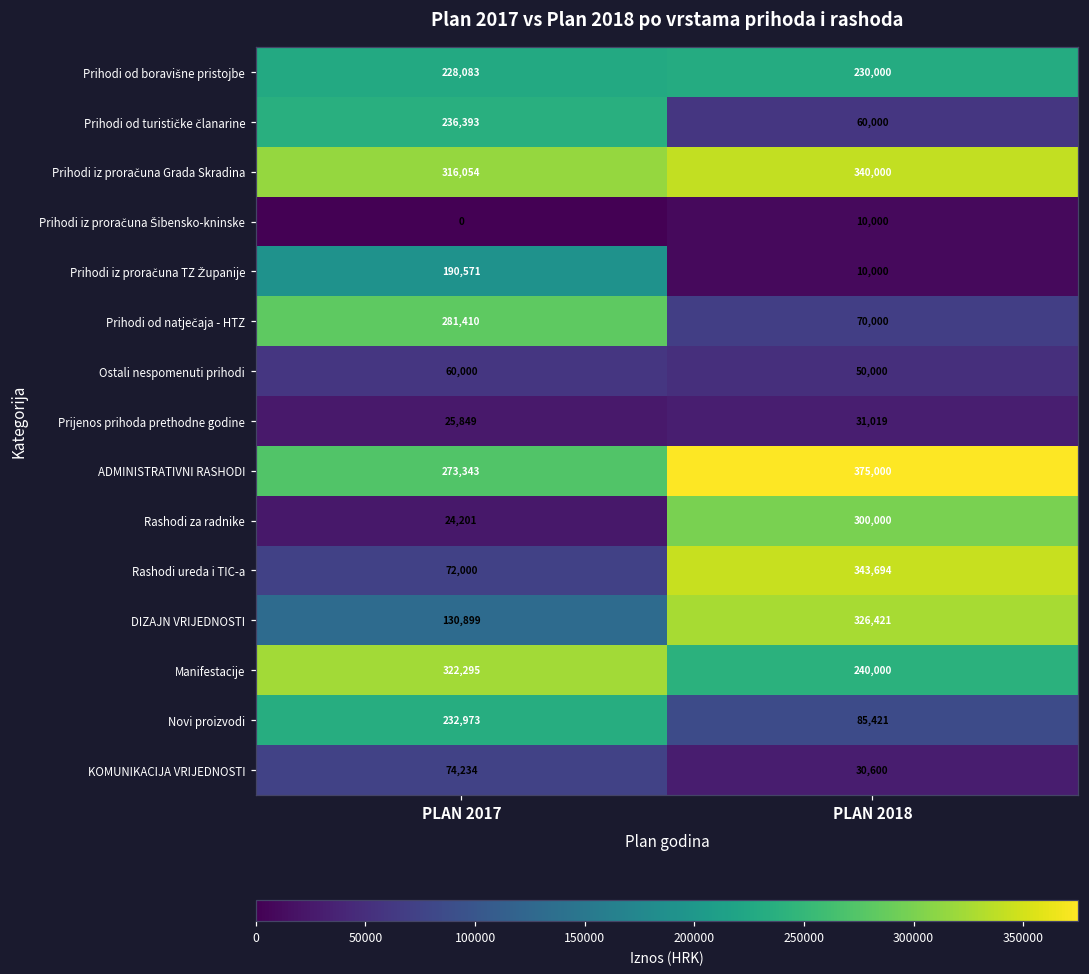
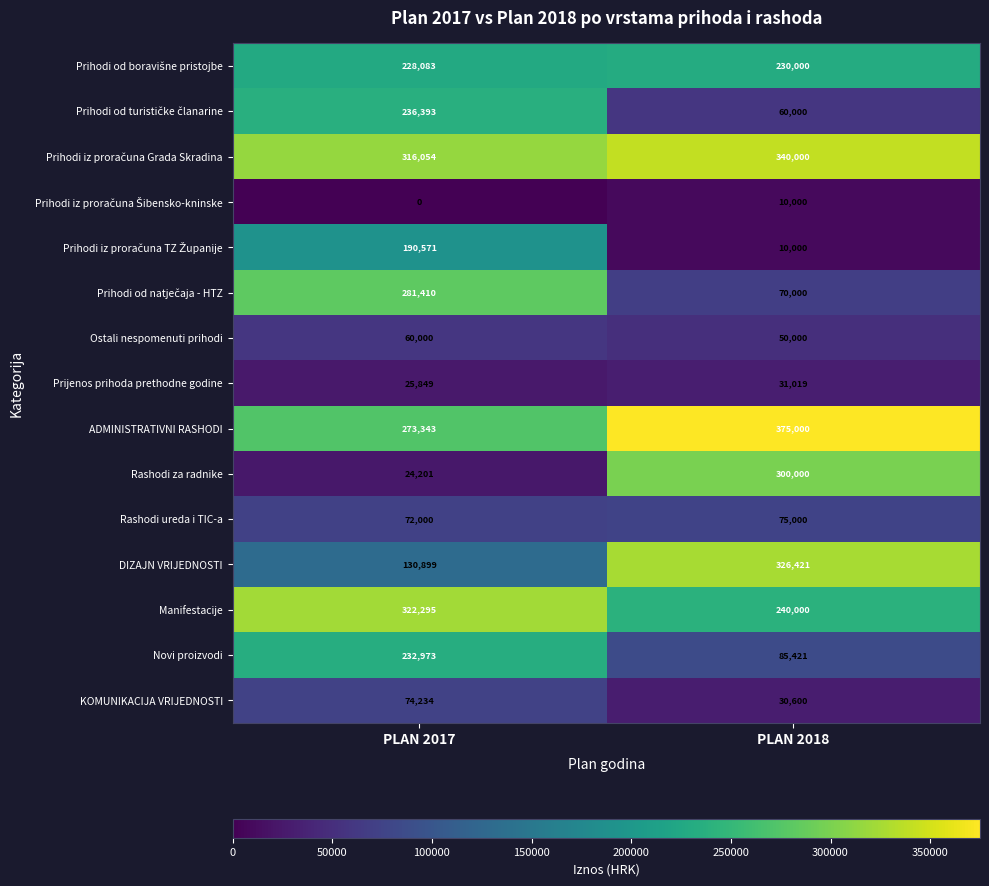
  {
    "Prihodi od boravišne pristojbe": {
      "PLAN 2017": "228,083",
      "PLAN 2018": "230,000"
    },
    "Prihodi od turističke članarine": {
      "PLAN 2017": "236,393",
      "PLAN 2018": "60,000"
    },
    "Prihodi iz proračuna Grada Skradina": {
      "PLAN 2017": "316,054",
      "PLAN 2018": "340,000"
    },
    "Prihodi iz proračuna Šibensko-kninske": {
      "PLAN 2017": "0",
      "PLAN 2018": "10,000"
    },
    "Prihodi iz proračuna TZ Županije": {
      "PLAN 2017": "190,571",
      "PLAN 2018": "10,000"
    },
    "Prihodi od natječaja - HTZ": {
      "PLAN 2017": "281,410",
      "PLAN 2018": "70,000"
    },
    "Ostali nespomenuti prihodi": {
      "PLAN 2017": "60,000",
      "PLAN 2018": "50,000"
    },
    "Prijenos prihoda prethodne godine": {
      "PLAN 2017": "25,849",
      "PLAN 2018": "31,019"
    },
    "ADMINISTRATIVNI RASHODI": {
      "PLAN 2017": "273,343",
      "PLAN 2018": "375,000"
    },
    "Rashodi za radnike": {
      "PLAN 2017": "24,201",
      "PLAN 2018": "300,000"
    },
    "Rashodi ureda i TIC-a": {
      "PLAN 2017": "72,000",
-     "PLAN 2018": "343,694"
+     "PLAN 2018": "75,000"
    },
    "DIZAJN VRIJEDNOSTI": {
      "PLAN 2017": "130,899",
      "PLAN 2018": "326,421"
    },
    "Manifestacije": {
      "PLAN 2017": "322,295",
      "PLAN 2018": "240,000"
    },
    "Novi proizvodi": {
      "PLAN 2017": "232,973",
      "PLAN 2018": "85,421"
    },
    "KOMUNIKACIJA VRIJEDNOSTI": {
      "PLAN 2017": "74,234",
      "PLAN 2018": "30,600"
    }
  }
